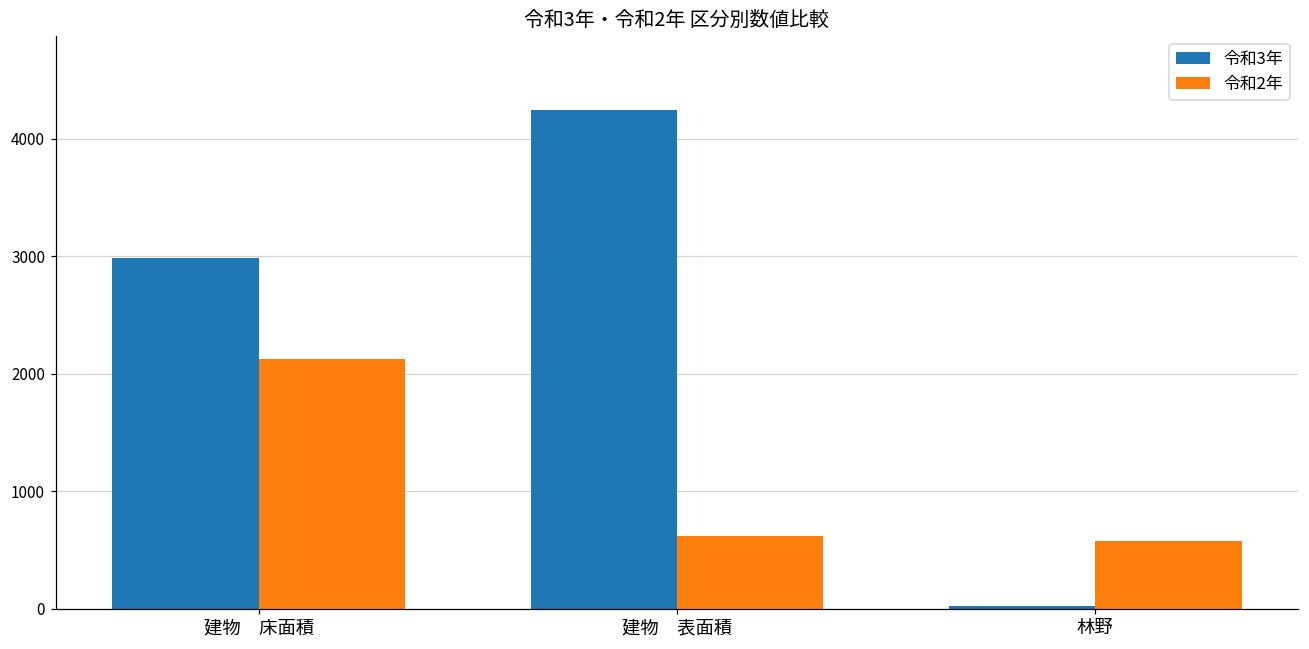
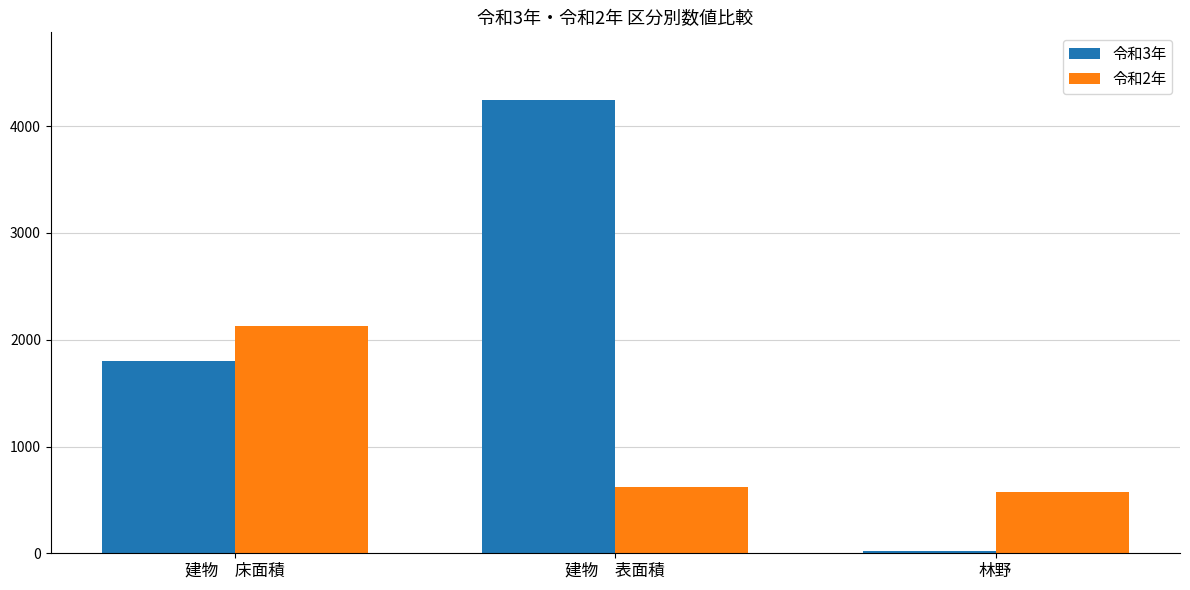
  {
    "令和3年": {
-     "建物 床面積": 2990,
+     "建物 床面積": 1800,
      "建物 表面積": 4240
    },
    "令和2年": {
      "建物 床面積": 2130,
      "建物 表面積": 620,
      "林野": 580
    }
  }
